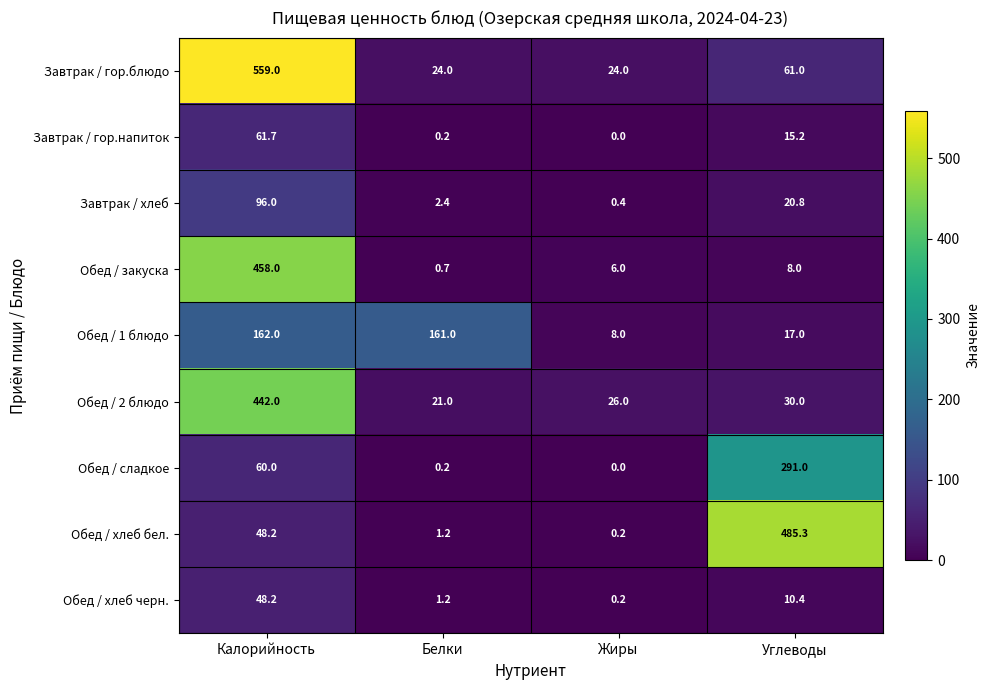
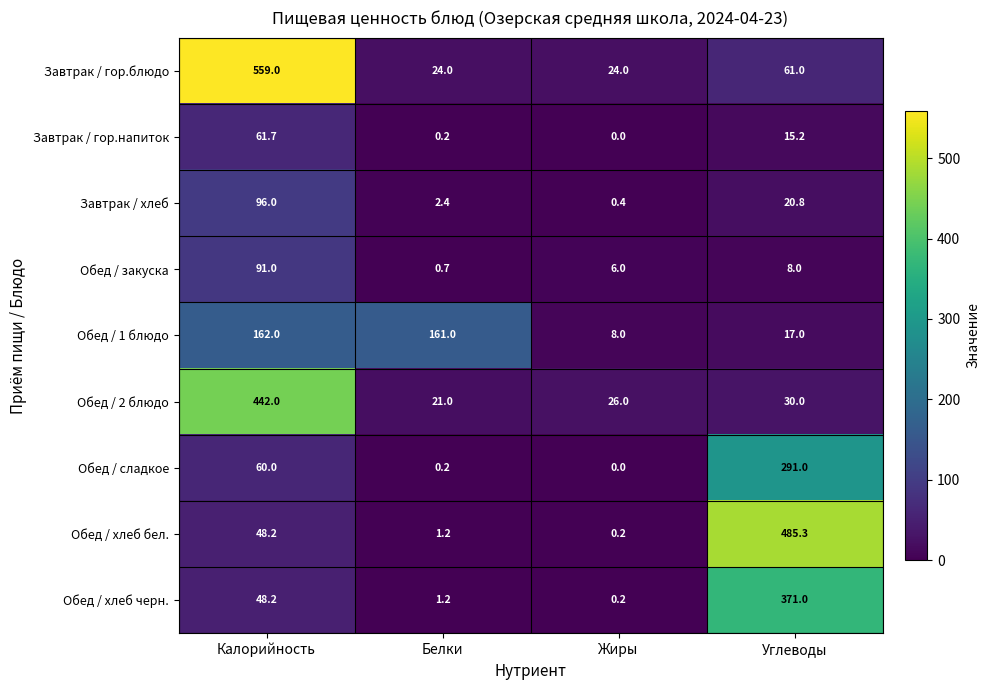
  {
    "Завтрак / гор.блюдо": {
      "Калорийность": 559.0,
      "Белки": 24.0,
      "Жиры": 24.0,
      "Углеводы": 61.0
    },
    "Завтрак / гор.напиток": {
      "Калорийность": 61.7,
      "Белки": 0.2,
      "Жиры": 0.0,
      "Углеводы": 15.2
    },
    "Завтрак / хлеб": {
      "Калорийность": 96.0,
      "Белки": 2.4,
      "Жиры": 0.4,
      "Углеводы": 20.8
    },
    "Обед / закуска": {
-     "Калорийность": 458.0,
+     "Калорийность": 91.0,
      "Белки": 0.7,
      "Жиры": 6.0,
      "Углеводы": 8.0
    },
    "Обед / 1 блюдо": {
      "Калорийность": 162.0,
      "Белки": 161.0,
      "Жиры": 8.0,
      "Углеводы": 17.0
    },
    "Обед / 2 блюдо": {
      "Калорийность": 442.0,
      "Белки": 21.0,
      "Жиры": 26.0,
      "Углеводы": 30.0
    },
    "Обед / сладкое": {
      "Калорийность": 60.0,
      "Белки": 0.2,
      "Жиры": 0.0,
      "Углеводы": 291.0
    },
    "Обед / хлеб бел.": {
      "Калорийность": 48.2,
      "Белки": 1.2,
      "Жиры": 0.2,
      "Углеводы": 485.3
    },
    "Обед / хлеб черн.": {
      "Калорийность": 48.2,
      "Белки": 1.2,
      "Жиры": 0.2,
-     "Углеводы": 10.4
+     "Углеводы": 371.0
    }
  }
